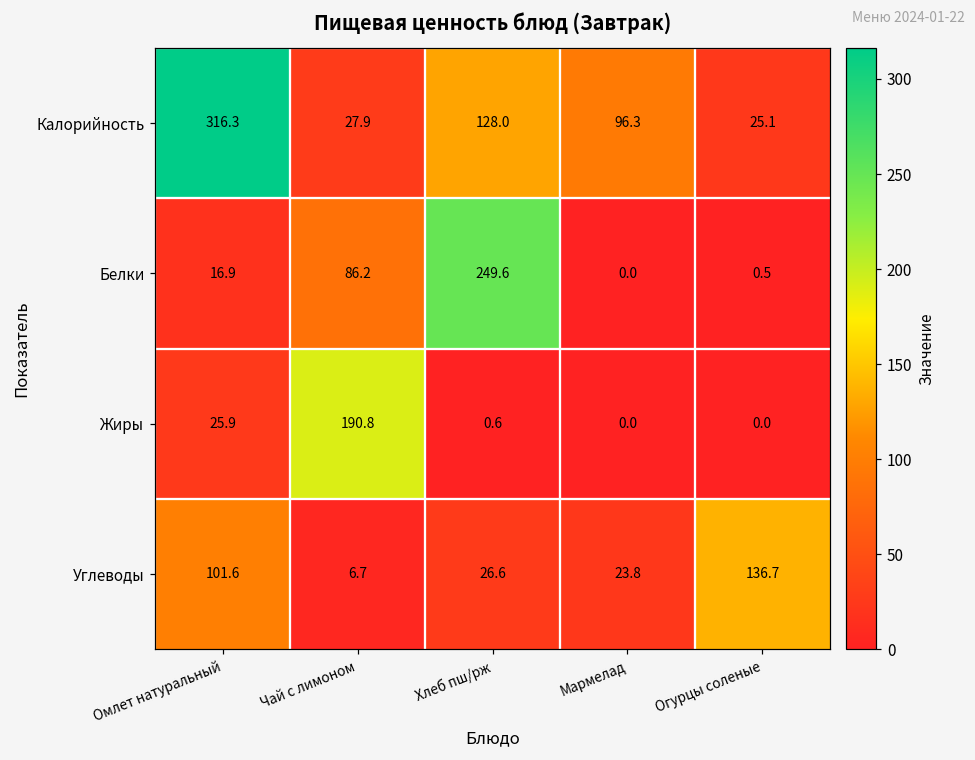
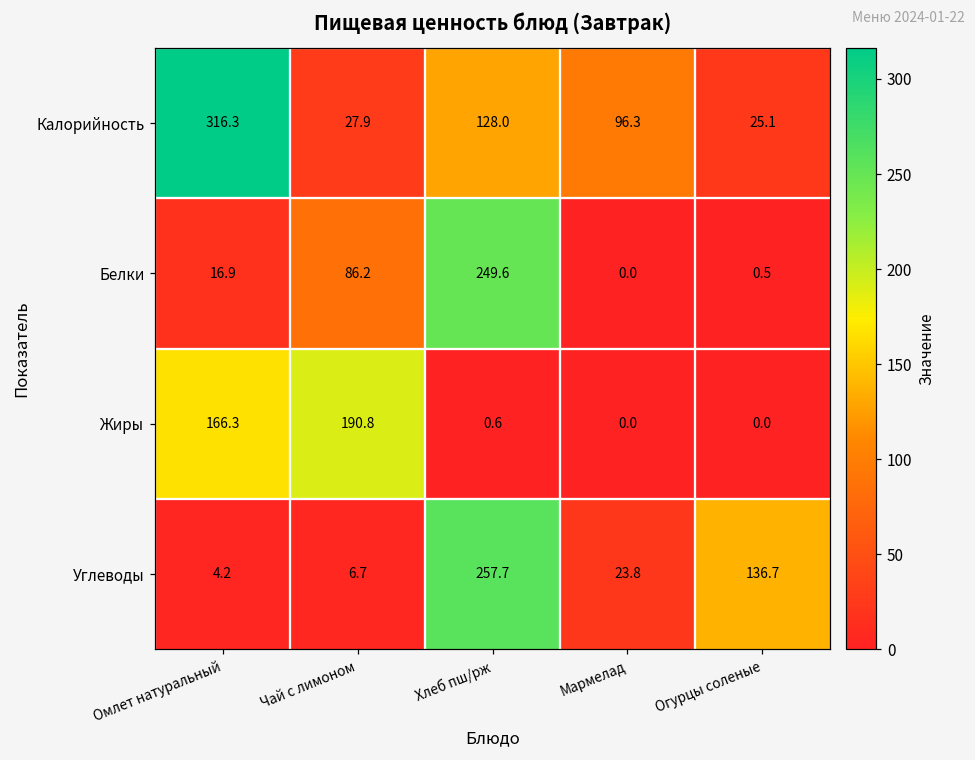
  {
    "Калорийность": {
      "Омлет натуральный": 316.3,
      "Чай с лимоном": 27.9,
      "Хлеб пш/рж": 128.0,
      "Мармелад": 96.3,
      "Огурцы соленые": 25.1
    },
    "Белки": {
      "Омлет натуральный": 16.9,
      "Чай с лимоном": 86.2,
      "Хлеб пш/рж": 249.6,
      "Мармелад": 0.0,
      "Огурцы соленые": 0.5
    },
    "Жиры": {
-     "Омлет натуральный": 25.9,
+     "Омлет натуральный": 166.3,
      "Чай с лимоном": 190.8,
      "Хлеб пш/рж": 0.6,
      "Мармелад": 0.0,
      "Огурцы соленые": 0.0
    },
    "Углеводы": {
-     "Омлет натуральный": 101.6,
+     "Омлет натуральный": 4.2,
      "Чай с лимоном": 6.7,
-     "Хлеб пш/рж": 26.6,
+     "Хлеб пш/рж": 257.7,
      "Мармелад": 23.8,
      "Огурцы соленые": 136.7
    }
  }
